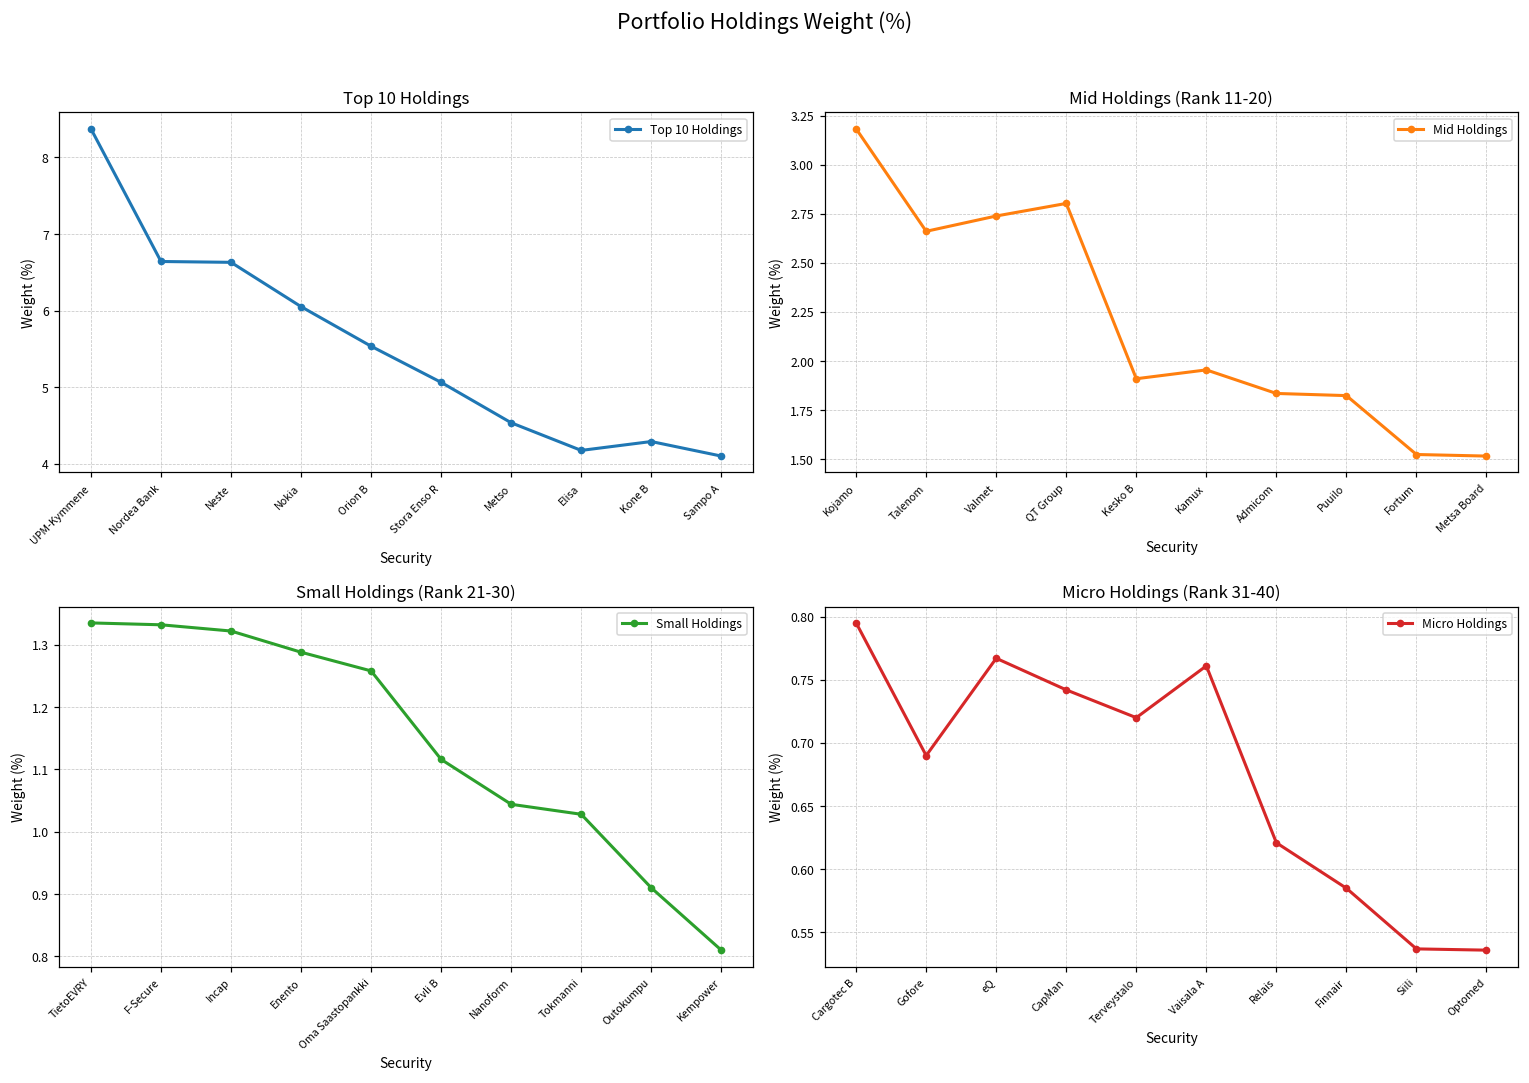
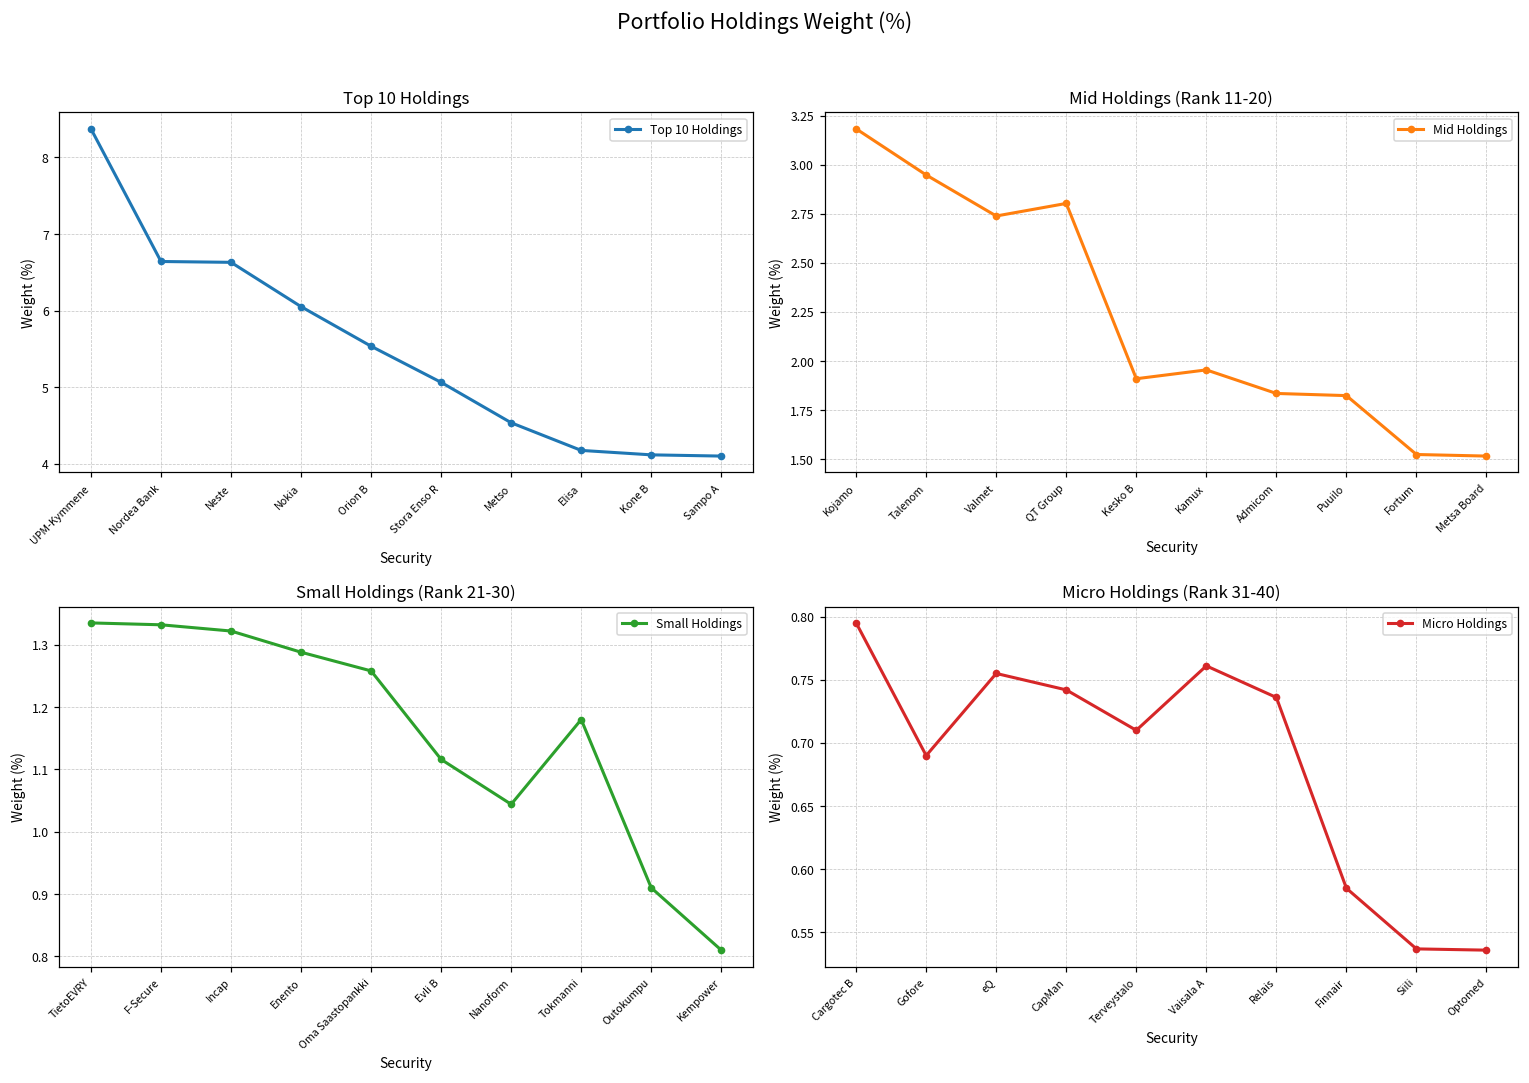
  {
    "Top 10 Holdings": {
      "UPM-Kymmene": 8.4,
      "Nordea Bank": 6.6,
      "Neste": 6.6,
      "Nokia": 6.1,
      "Orion B": 5.5,
      "Stora Enso R": 5.1,
      "Metso": 4.5,
      "Elisa": 4.2,
-     "Kone B": 4.3,
+     "Kone B": 4.1,
      "Sampo A": 4.1
    },
    "Mid Holdings (Rank 11-20)": {
      "Kojamo": 3.18,
-     "Talenom": 2.66,
+     "Talenom": 2.95,
      "Valmet": 2.74,
      "QT Group": 2.80,
      "Kesko B": 1.91,
      "Kamux": 1.96,
      "Admicom": 1.84,
      "Puuilo": 1.82,
      "Fortum": 1.52,
      "Metsa Board": 1.52
    },
    "Small Holdings (Rank 21-30)": {
      "TietoEVRY": 1.34,
      "F-Secure": 1.33,
      "Incap": 1.32,
      "Enento": 1.29,
      "Oma Saastopankki": 1.26,
      "Evli B": 1.12,
      "Nanoform": 1.04,
-     "Tokmanni": 1.03,
+     "Tokmanni": 1.18,
      "Outokumpu": 0.91,
      "Kempower": 0.81
    },
    "Micro Holdings (Rank 31-40)": {
      "Cargotec B": 0.795,
      "Gofore": 0.690,
-     "eQ": 0.767,
+     "eQ": 0.755,
      "CapMan": 0.742,
-     "Terveystalo": 0.72,
+     "Terveystalo": 0.71,
      "Vaisala A": 0.761,
-     "Relais": 0.621,
+     "Relais": 0.736,
      "Finnair": 0.585,
      "Siili": 0.537,
      "Optomed": 0.536
    }
  }
